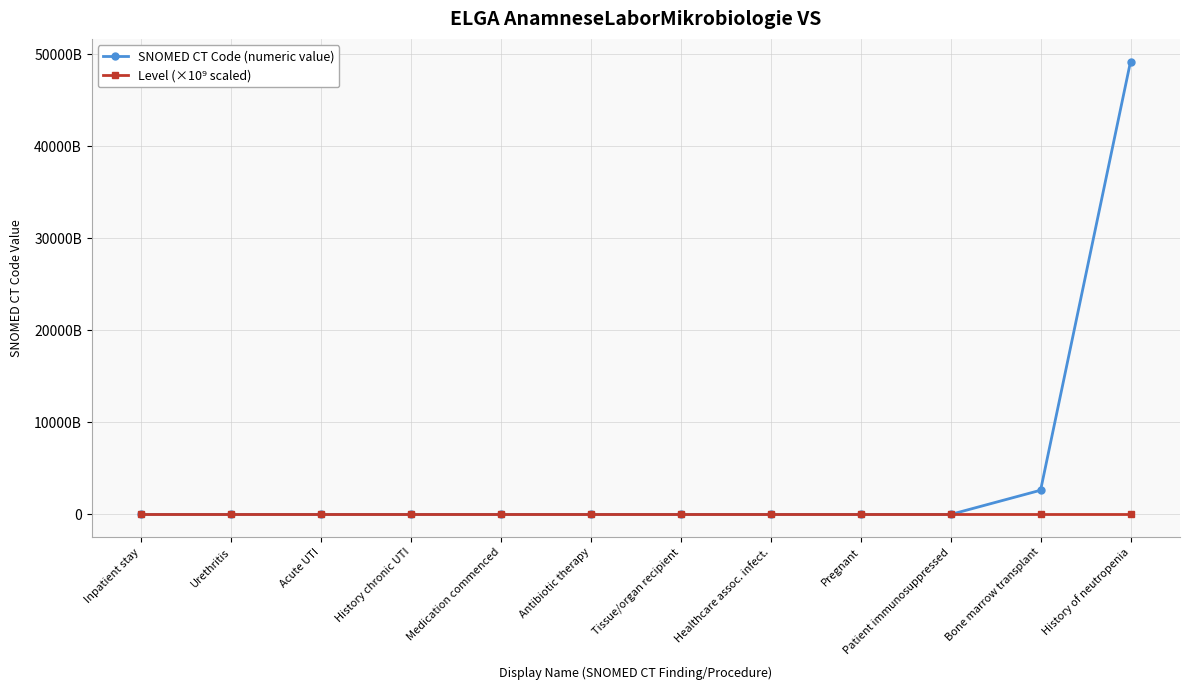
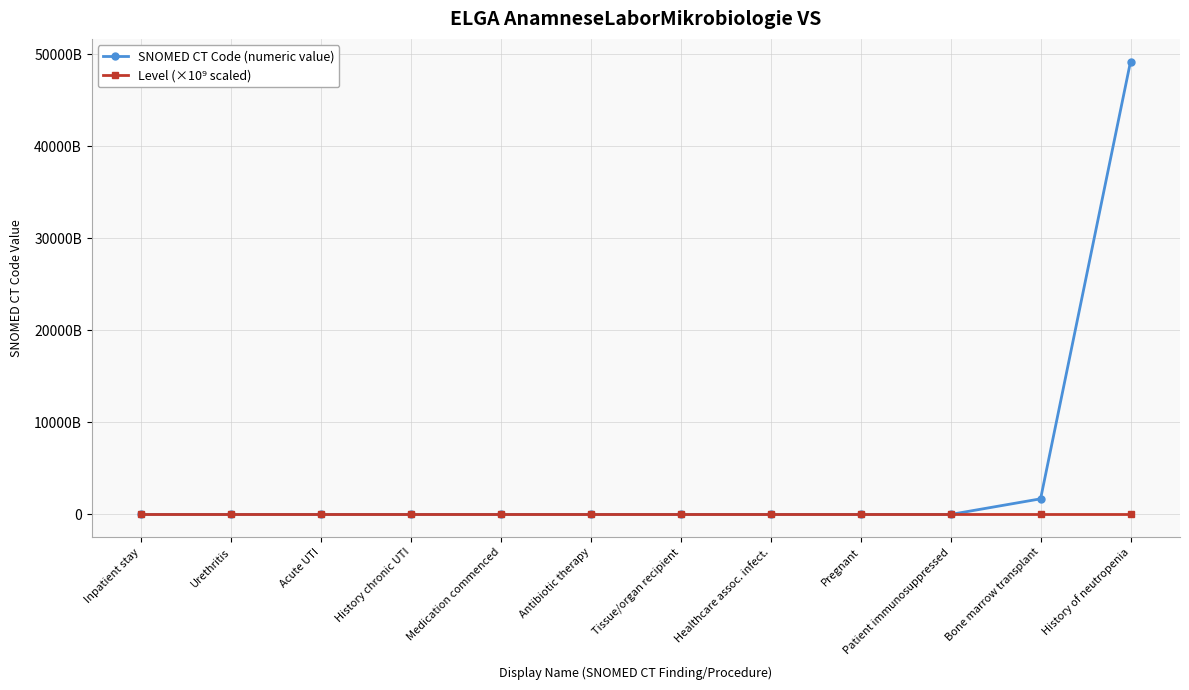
  {
    "SNOMED CT Code (numeric value)": {
-     "Bone marrow transplant": 3000000000000,
+     "Bone marrow transplant": 2000000000000,
      "History of neutropenia": 49000000000000
    },
    "Level (×10⁹ scaled)": {
      "Bone marrow transplant": 0,
      "History of neutropenia": 0
    }
  }
